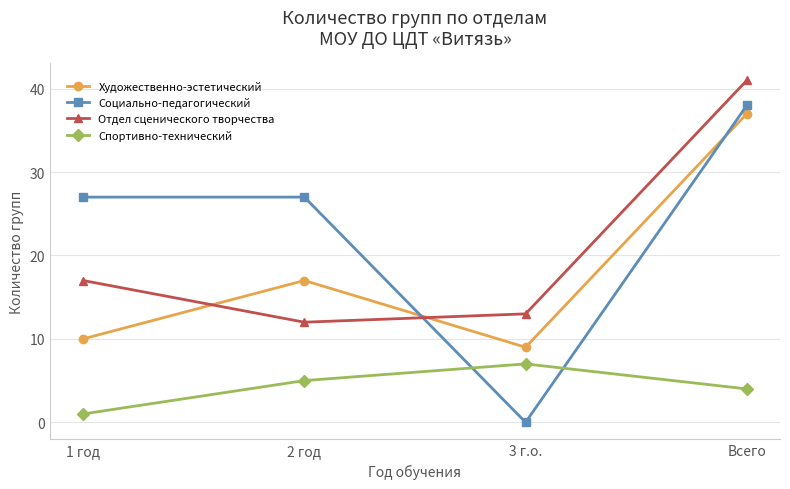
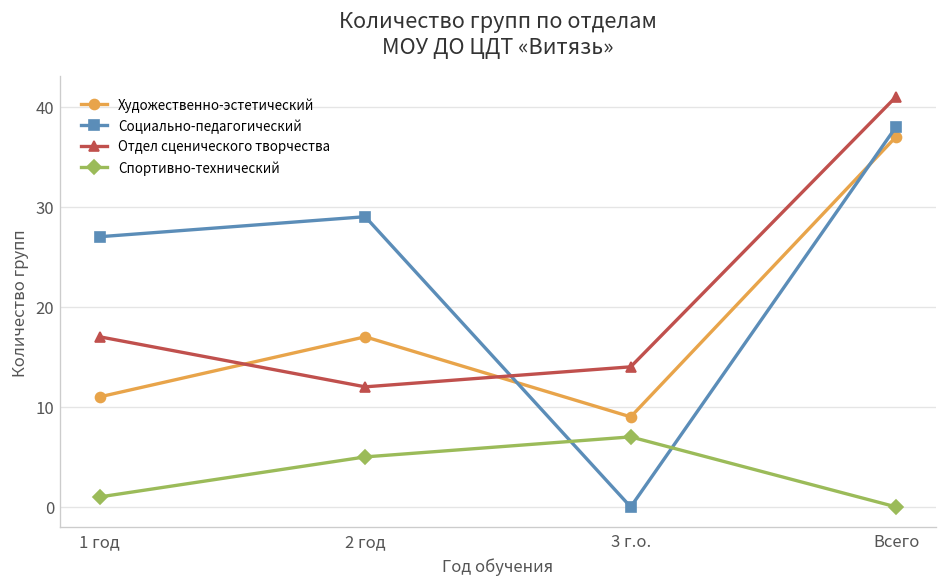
  {
    "Художественно-эстетический": {
-     "1 год": 10,
+     "1 год": 11,
      "2 год": 17,
      "3 г.о.": 9,
      "Всего": 37
    },
    "Социально-педагогический": {
      "1 год": 27,
-     "2 год": 27,
+     "2 год": 29,
      "3 г.о.": 0,
      "Всего": 38
    },
    "Отдел сценического творчества": {
      "1 год": 17,
      "2 год": 12,
-     "3 г.о.": 13,
+     "3 г.о.": 14,
      "Всего": 41
    },
    "Спортивно-технический": {
      "1 год": 1,
      "2 год": 5,
      "3 г.о.": 7,
-     "Всего": 4
+     "Всего": 0
    }
  }
